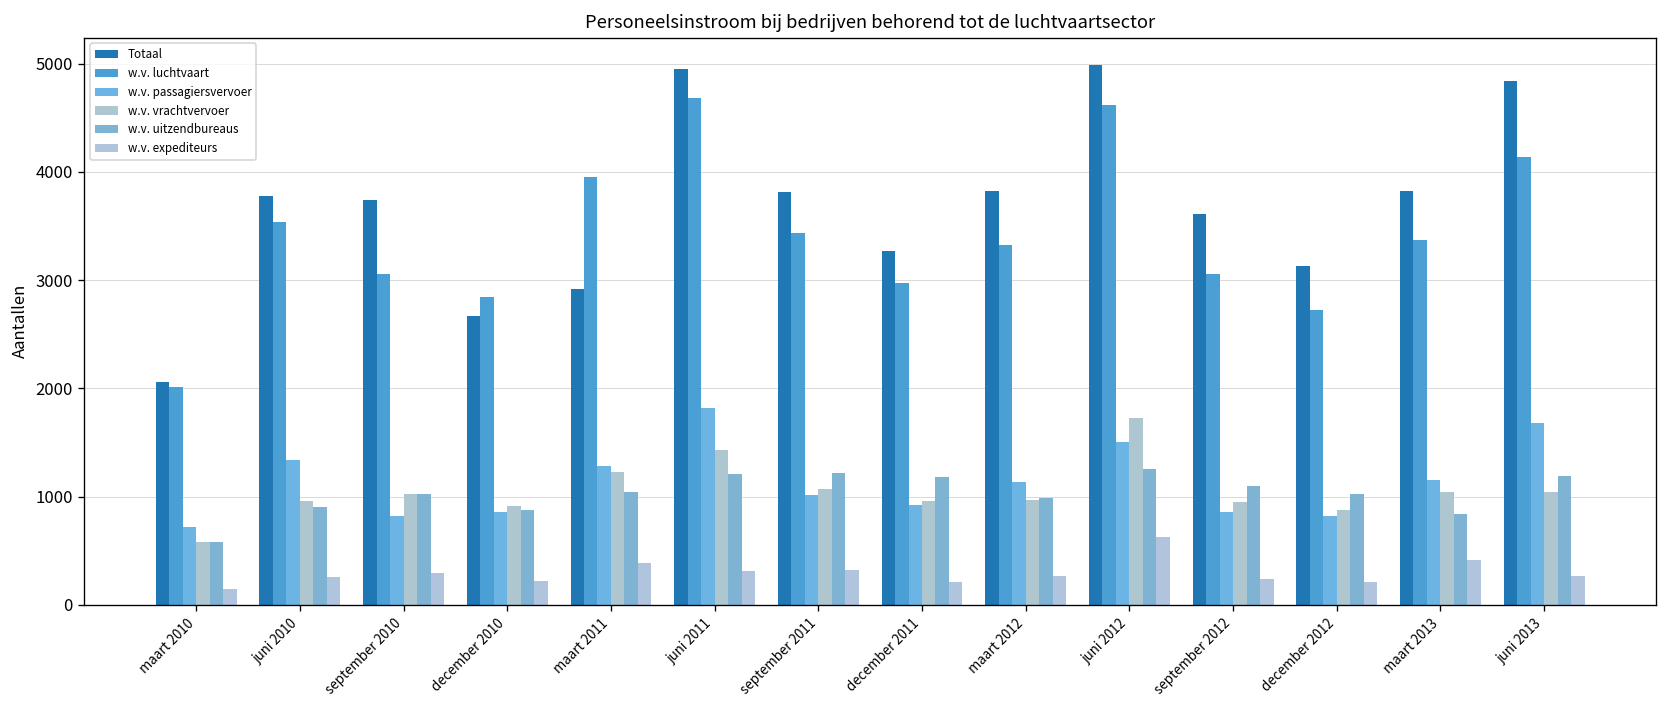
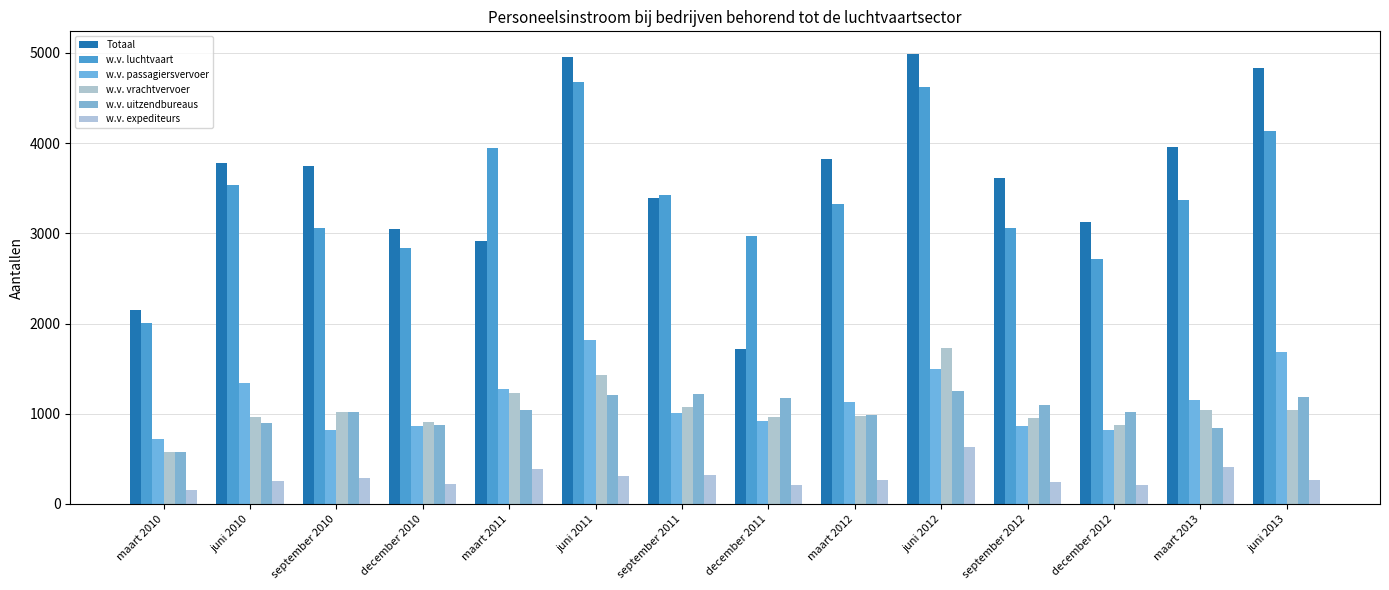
  {
    "Totaal": {
-     "maart 2010": 2100,
+     "maart 2010": 2200,
      "juni 2010": 3800,
      "september 2010": 3700,
-     "december 2010": 2700,
+     "december 2010": 3100,
      "maart 2011": 2900,
      "juni 2011": 5000,
-     "september 2011": 3800,
-     "december 2011": 3300,
+     "september 2011": 3400,
+     "december 2011": 1700,
      "maart 2012": 3800,
      "juni 2012": 5000,
      "september 2012": 3600,
      "december 2012": 3100,
-     "maart 2013": 3800,
+     "maart 2013": 4000,
      "juni 2013": 4800
    }
  }
